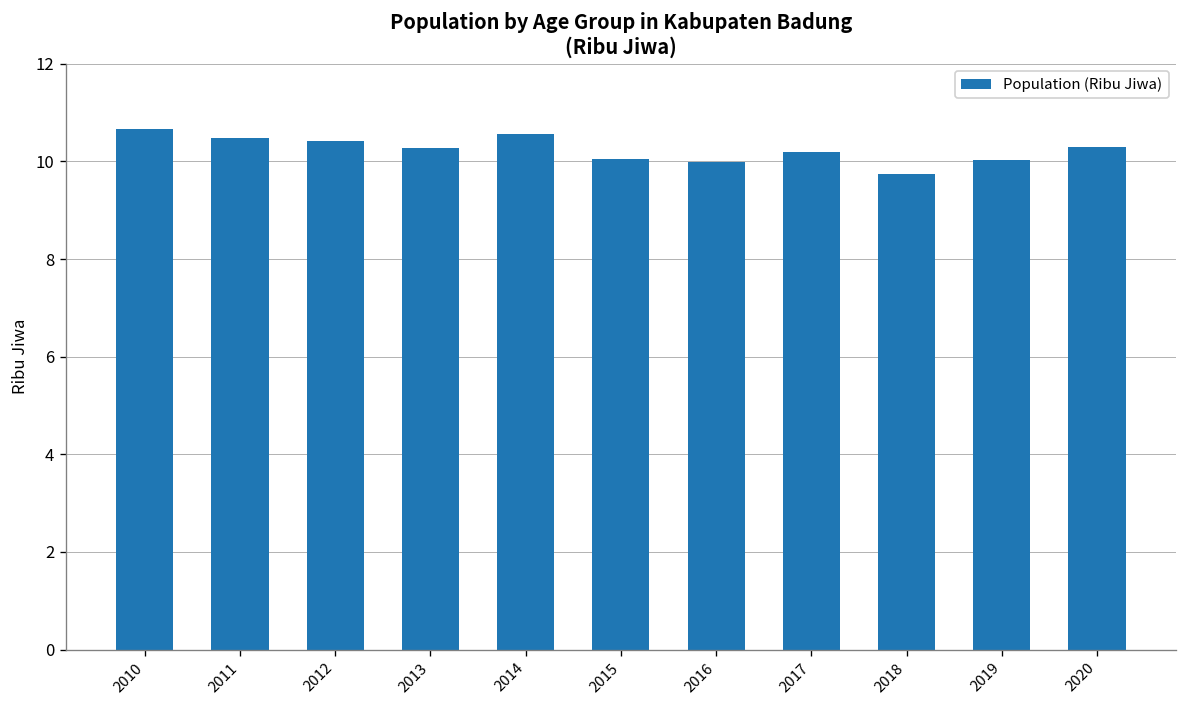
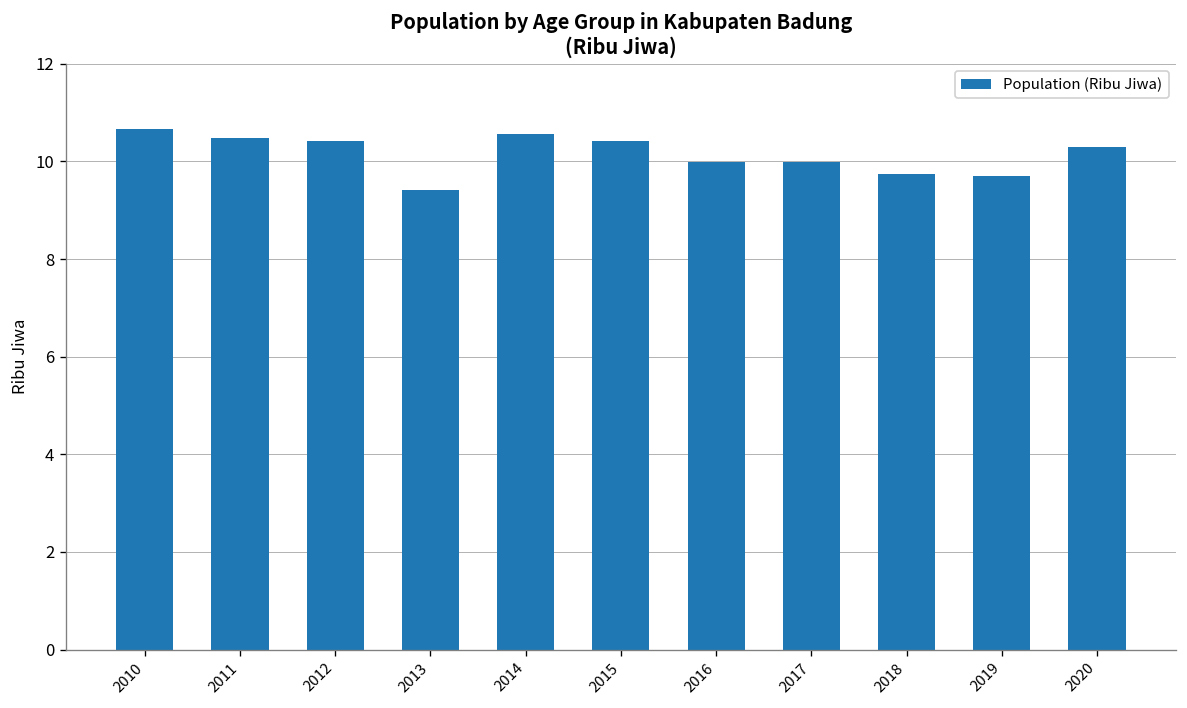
  {
    "2010": 10.7,
    "2011": 10.5,
    "2012": 10.4,
-   "2013": 10.3,
+   "2013": 9.4,
    "2014": 10.6,
-   "2015": 10.1,
+   "2015": 10.4,
    "2016": 10.0,
-   "2017": 10.2,
+   "2017": 10.0,
    "2018": 9.7,
-   "2019": 10.0,
+   "2019": 9.7,
    "2020": 10.3
  }
